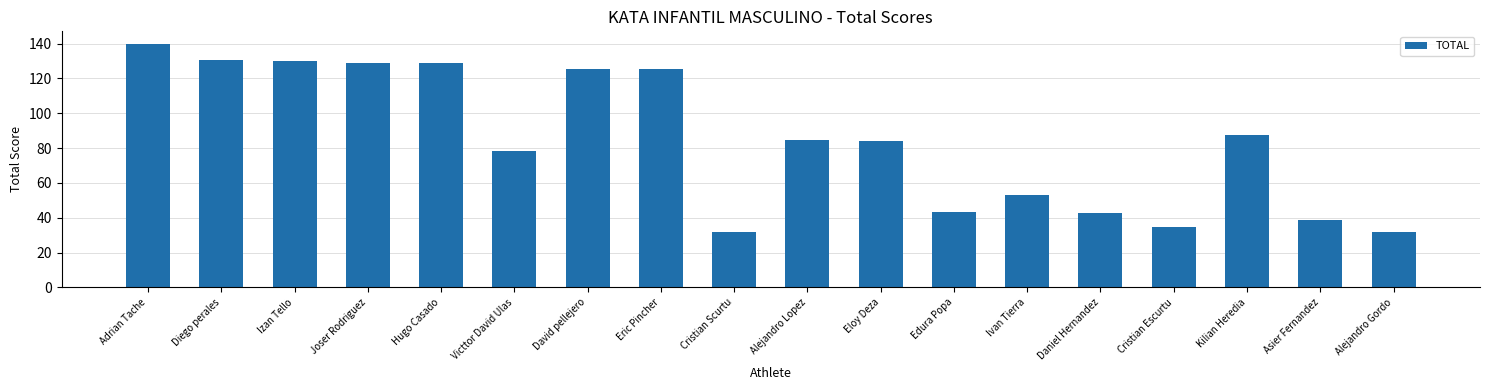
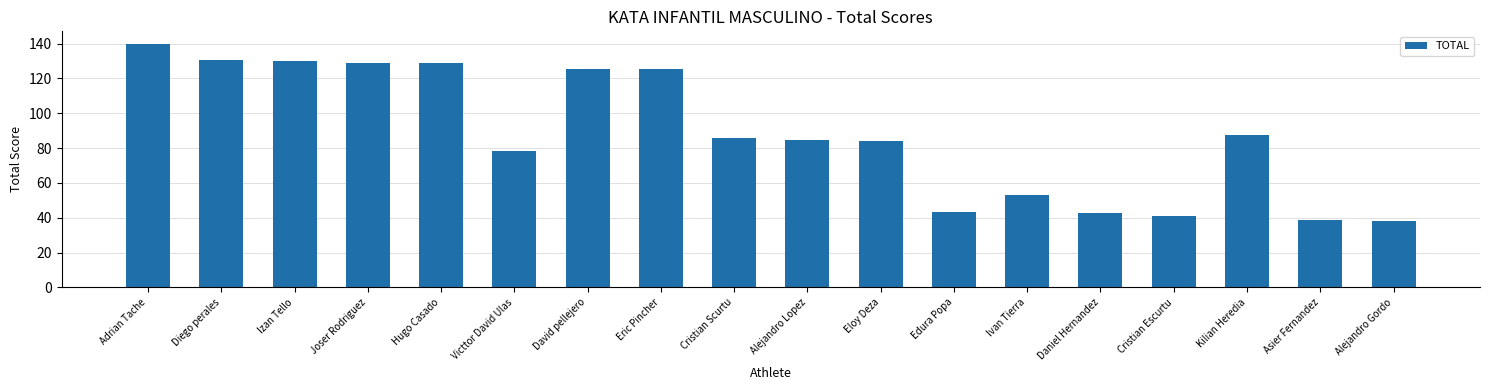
  {
    "Adrian Tache": 140,
    "Diego perales": 131,
    "Izan Tello": 130,
    "Joser Rodriguez": 129,
    "Hugo Casado": 129,
    "Victtor David Ulas": 78,
    "David pellejero": 126,
    "Eric Pincher": 125,
-   "Cristian Scurtu": 32,
+   "Cristian Scurtu": 86,
    "Alejandro Lopez": 85,
    "Eloy Deza": 84,
    "Edura Popa": 43,
    "Ivan Tierra": 53,
    "Daniel Hernandez": 43,
-   "Cristian Escurtu": 35,
+   "Cristian Escurtu": 41,
    "Kilian Heredia": 88,
    "Asier Fernandez": 39,
-   "Alejandro Gordo": 32
+   "Alejandro Gordo": 38
  }
